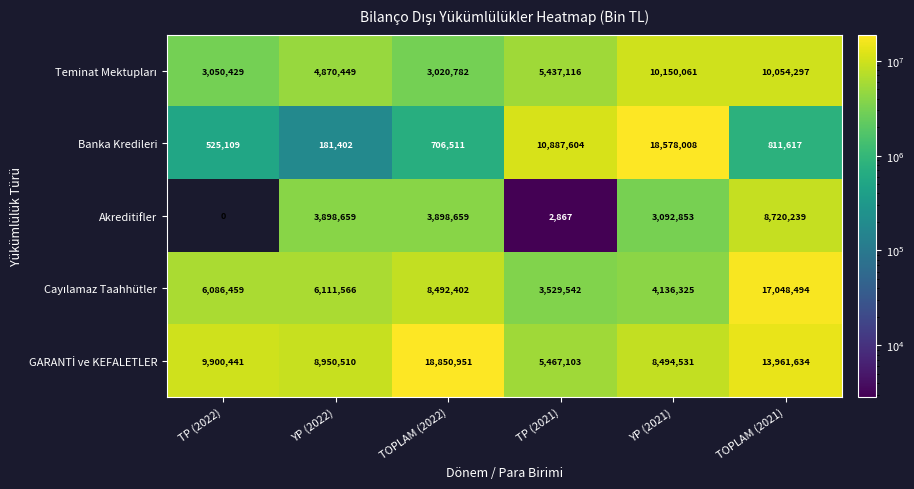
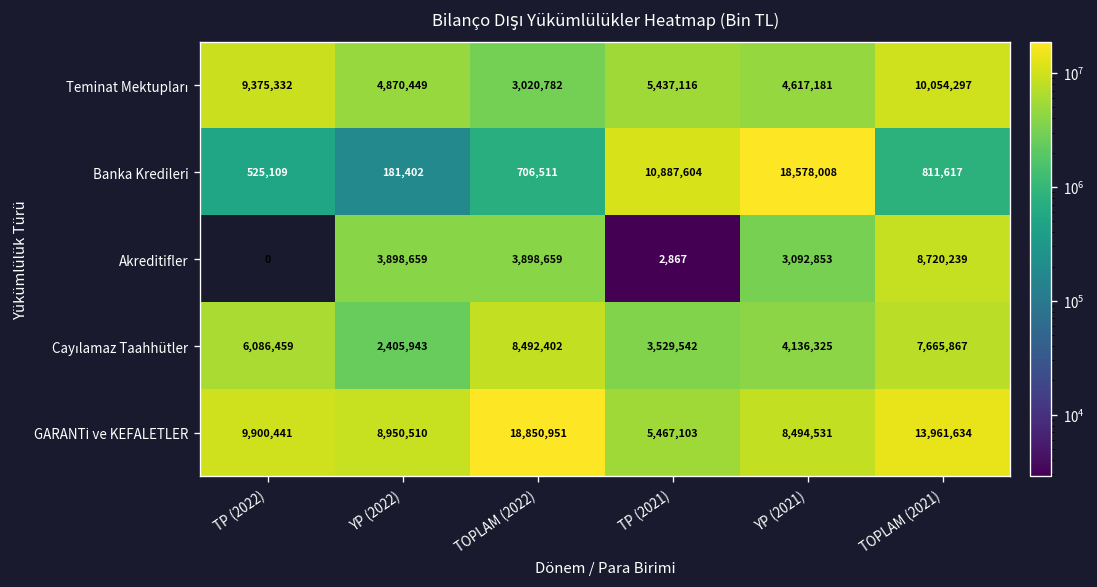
  {
    "Teminat Mektupları": {
-     "TP (2022)": "3,050,429",
+     "TP (2022)": "9,375,332",
      "YP (2022)": "4,870,449",
      "TOPLAM (2022)": "3,020,782",
      "TP (2021)": "5,437,116",
-     "YP (2021)": "10,150,061",
+     "YP (2021)": "4,617,181",
      "TOPLAM (2021)": "10,054,297"
    },
    "Banka Kredileri": {
      "TP (2022)": "525,109",
      "YP (2022)": "181,402",
      "TOPLAM (2022)": "706,511",
      "TP (2021)": "10,887,604",
      "YP (2021)": "18,578,008",
      "TOPLAM (2021)": "811,617"
    },
    "Akreditifler": {
      "YP (2022)": "3,898,659",
      "TOPLAM (2022)": "3,898,659",
      "TP (2021)": "2,867",
      "YP (2021)": "3,092,853",
      "TOPLAM (2021)": "8,720,239"
    },
    "Cayılamaz Taahhütler": {
      "TP (2022)": "6,086,459",
-     "YP (2022)": "6,111,566",
+     "YP (2022)": "2,405,943",
      "TOPLAM (2022)": "8,492,402",
      "TP (2021)": "3,529,542",
      "YP (2021)": "4,136,325",
-     "TOPLAM (2021)": "17,048,494"
+     "TOPLAM (2021)": "7,665,867"
    },
    "GARANTİ ve KEFALETLER": {
      "TP (2022)": "9,900,441",
      "YP (2022)": "8,950,510",
      "TOPLAM (2022)": "18,850,951",
      "TP (2021)": "5,467,103",
      "YP (2021)": "8,494,531",
      "TOPLAM (2021)": "13,961,634"
    }
  }
